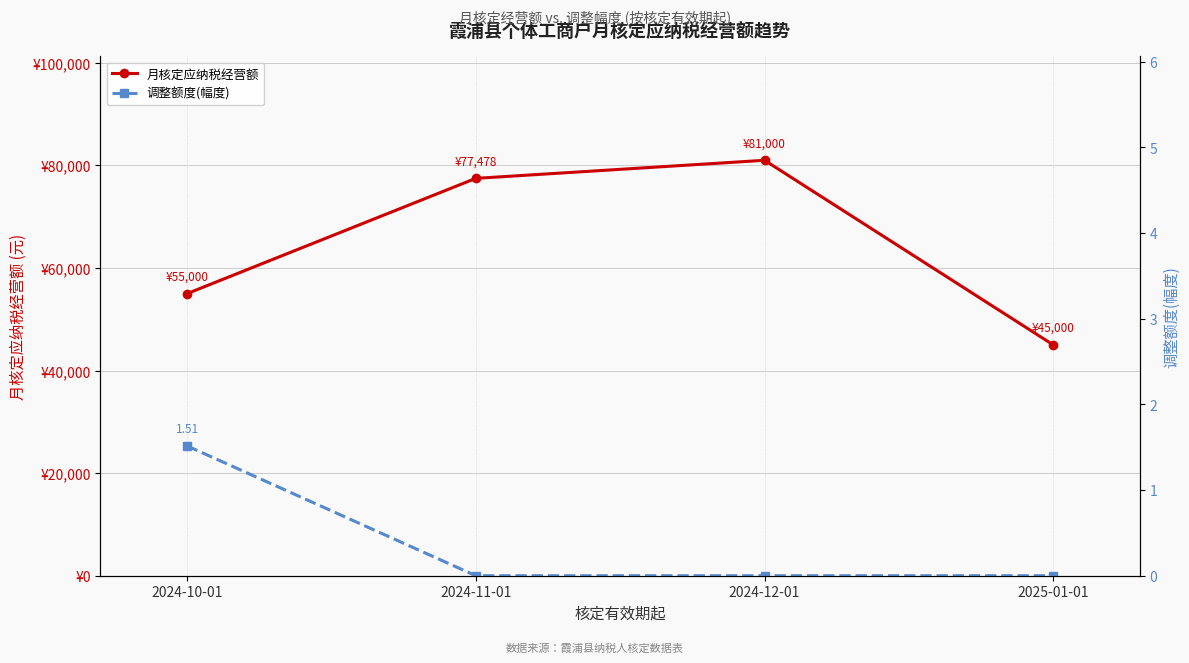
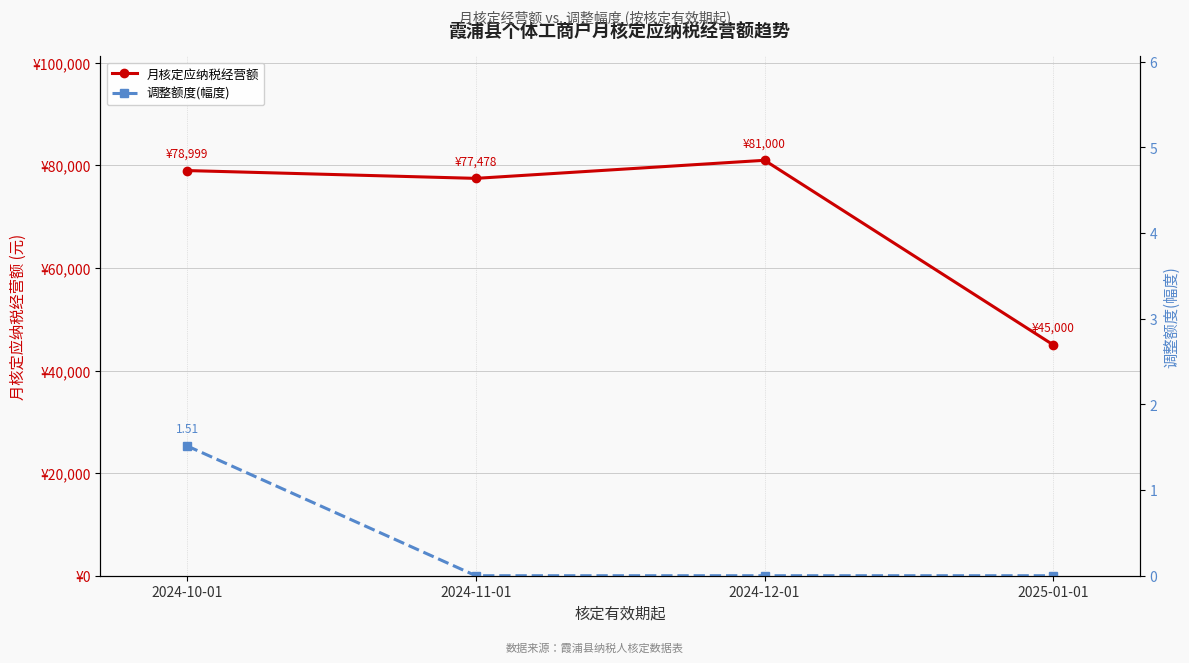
  {
    "月核定应纳税经营额": {
-     "2024-10-01": "¥55,000",
+     "2024-10-01": "¥78,999",
      "2024-11-01": "¥77,478",
      "2024-12-01": "¥81,000",
      "2025-01-01": "¥45,000"
    },
    "调整额度(幅度)": {
      "2024-10-01": "1.51"
    }
  }
